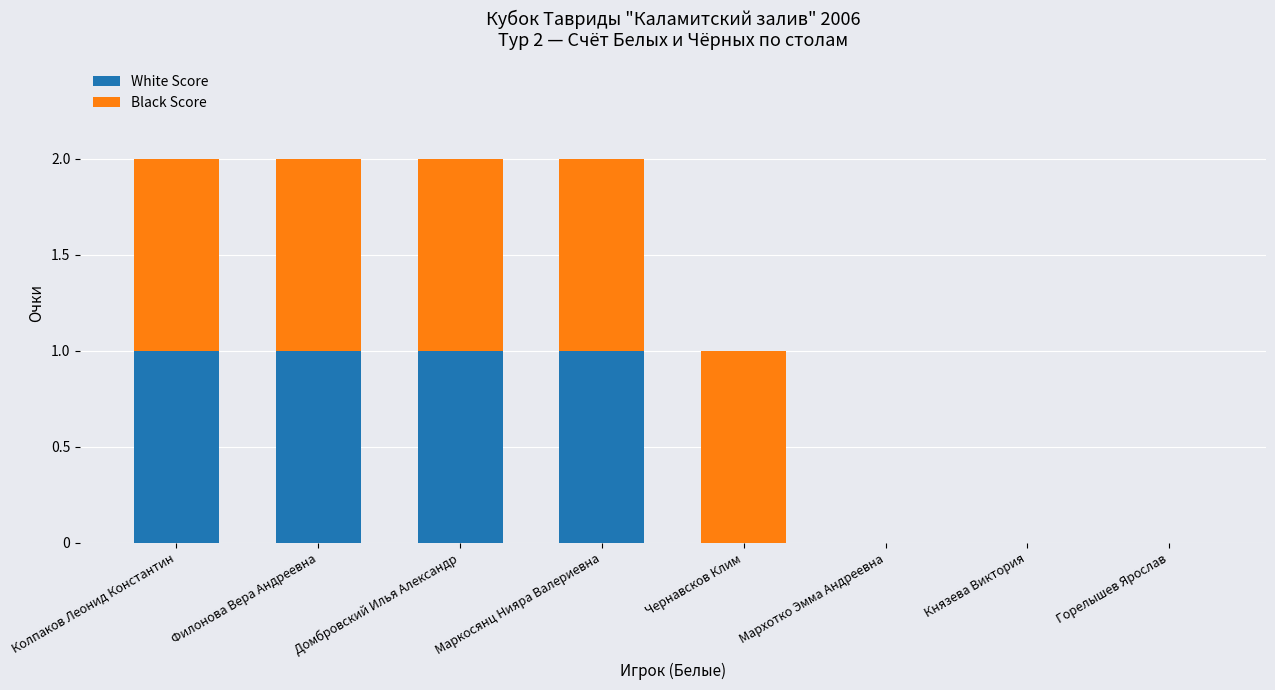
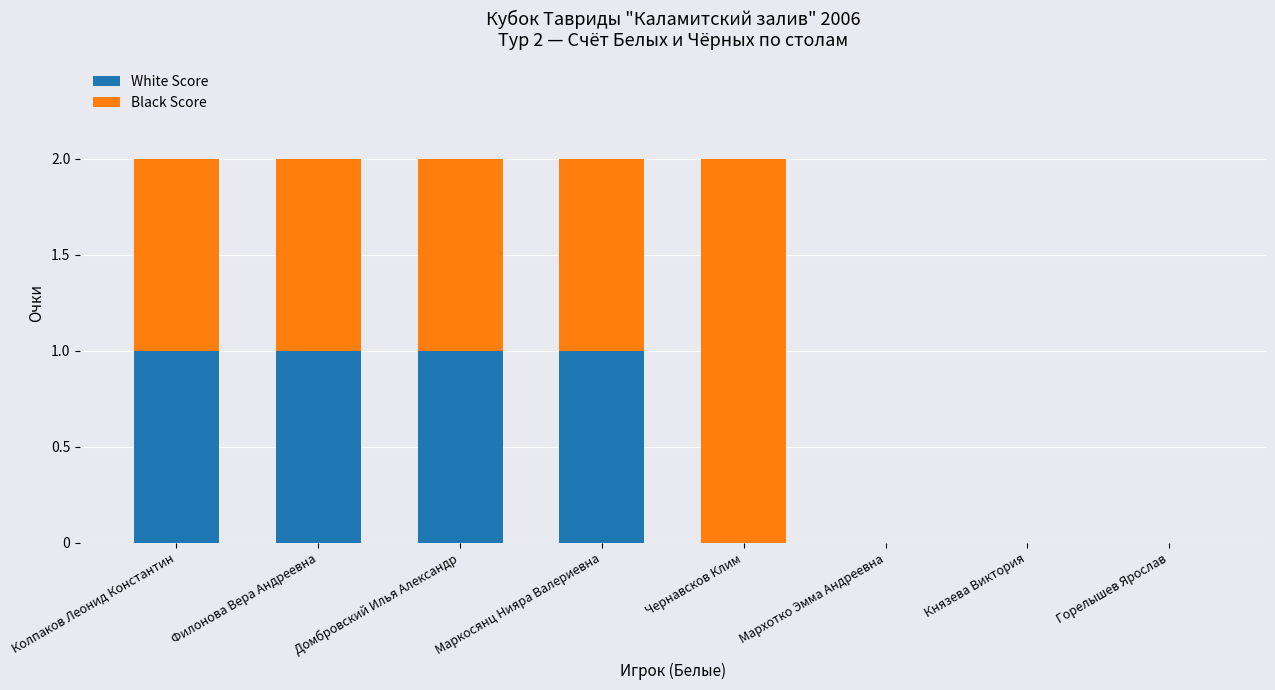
  {
    "White Score": {
      "Колпаков Леонид Константин": 1,
      "Филонова Вера Андреевна": 1,
      "Домбровский Илья Александр": 1,
      "Маркосянц Нияра Валериевна": 1,
      "Чернавсков Клим": 0,
      "Мархотко Эмма Андреевна": 0,
      "Князева Виктория": 0,
      "Горелышев Ярослав": 0
    },
    "Black Score": {
      "Колпаков Леонид Константин": 1,
      "Филонова Вера Андреевна": 1,
      "Домбровский Илья Александр": 1,
      "Маркосянц Нияра Валериевна": 1,
-     "Чернавсков Клим": 1,
+     "Чернавсков Клим": 2,
      "Мархотко Эмма Андреевна": 0,
      "Князева Виктория": 0,
      "Горелышев Ярослав": 0
    }
  }
